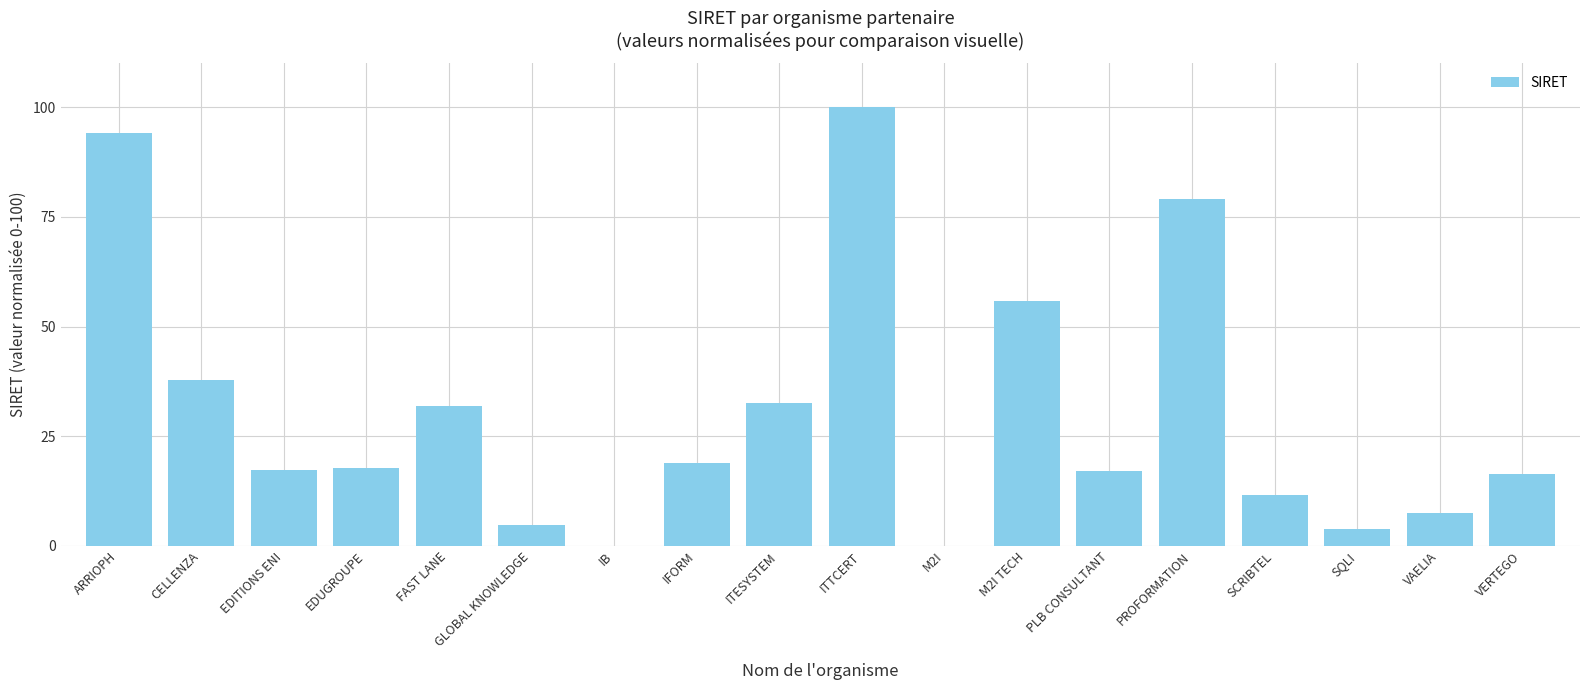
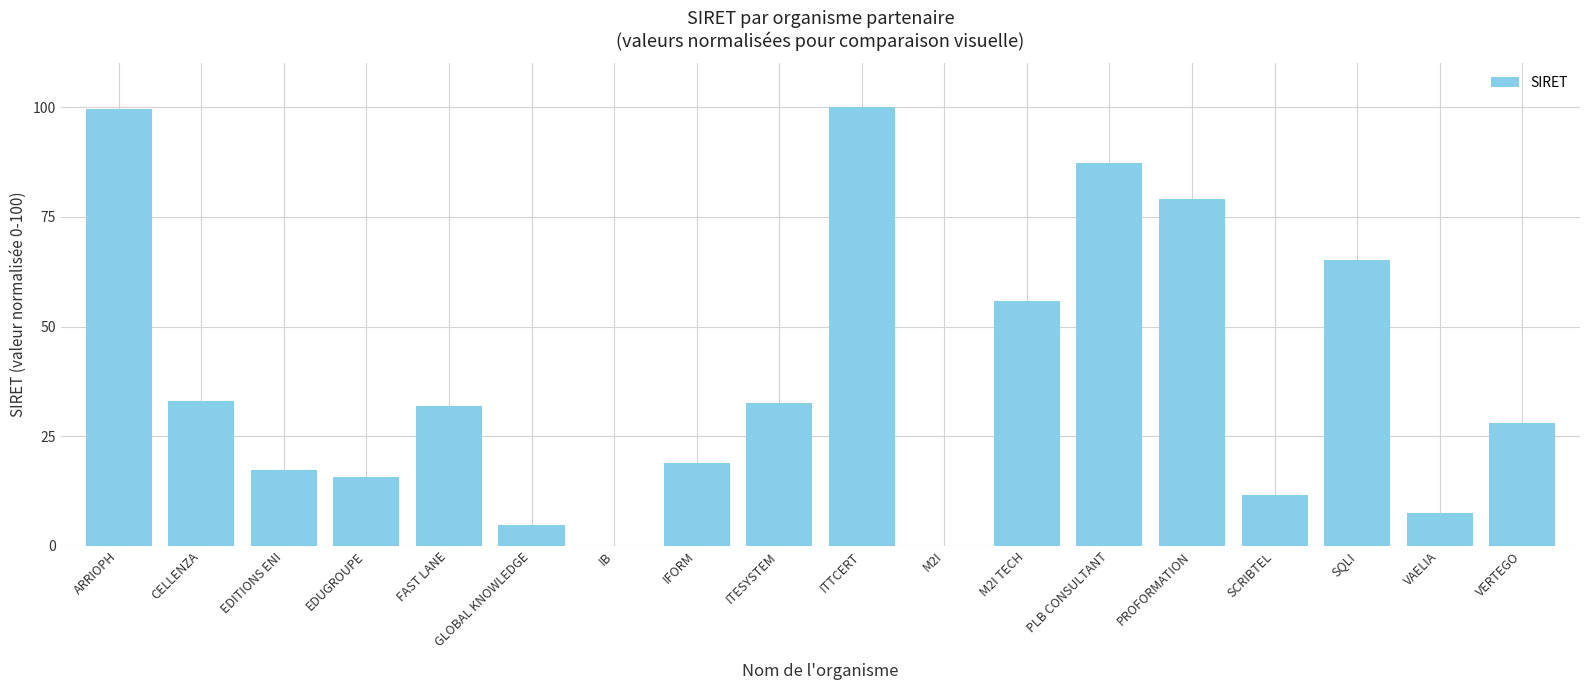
  {
-   "ARRIOPH": 94,
-   "CELLENZA": 38,
+   "ARRIOPH": 100,
+   "CELLENZA": 33,
    "EDITIONS ENI": 17,
-   "EDUGROUPE": 18,
+   "EDUGROUPE": 16,
    "FAST LANE": 32,
    "GLOBAL KNOWLEDGE": 5,
    "IFORM": 19,
    "ITESYSTEM": 32,
    "ITTCERT": 100,
    "M2I": 0,
    "M2I TECH": 56,
-   "PLB CONSULTANT": 17,
+   "PLB CONSULTANT": 87,
    "PROFORMATION": 79,
    "SCRIBTEL": 12,
-   "SQLI": 4,
+   "SQLI": 65,
    "VAELIA": 8,
-   "VERTEGO": 16
+   "VERTEGO": 28
  }
